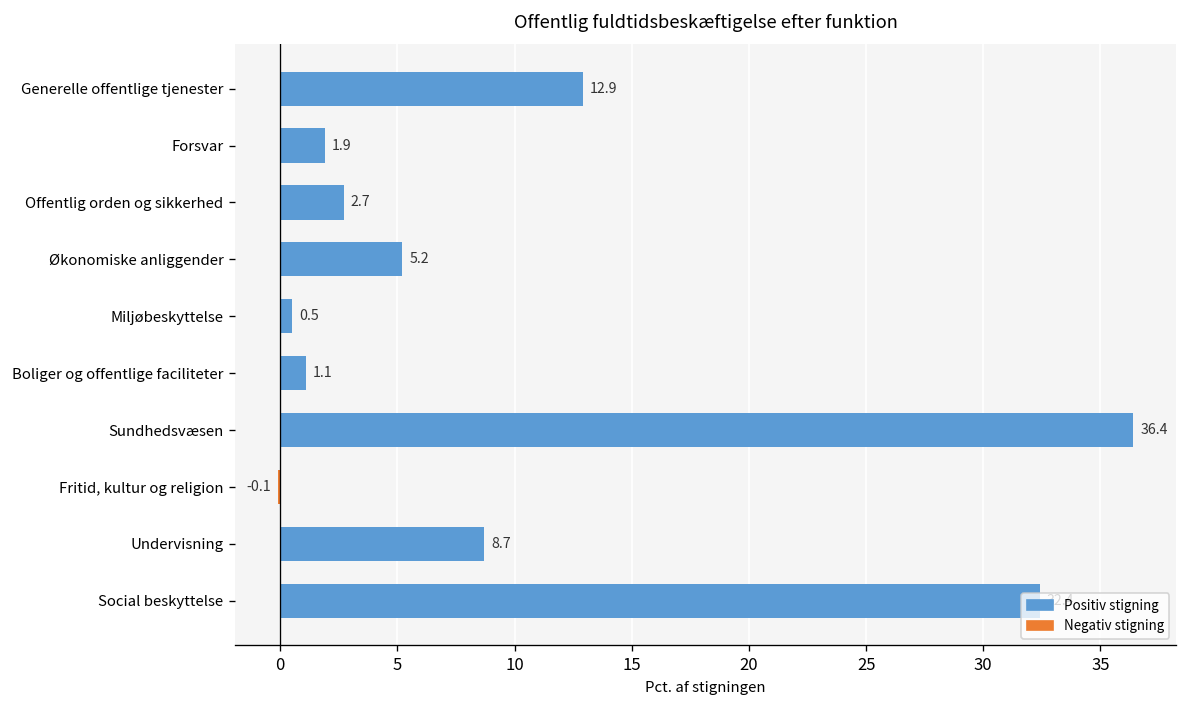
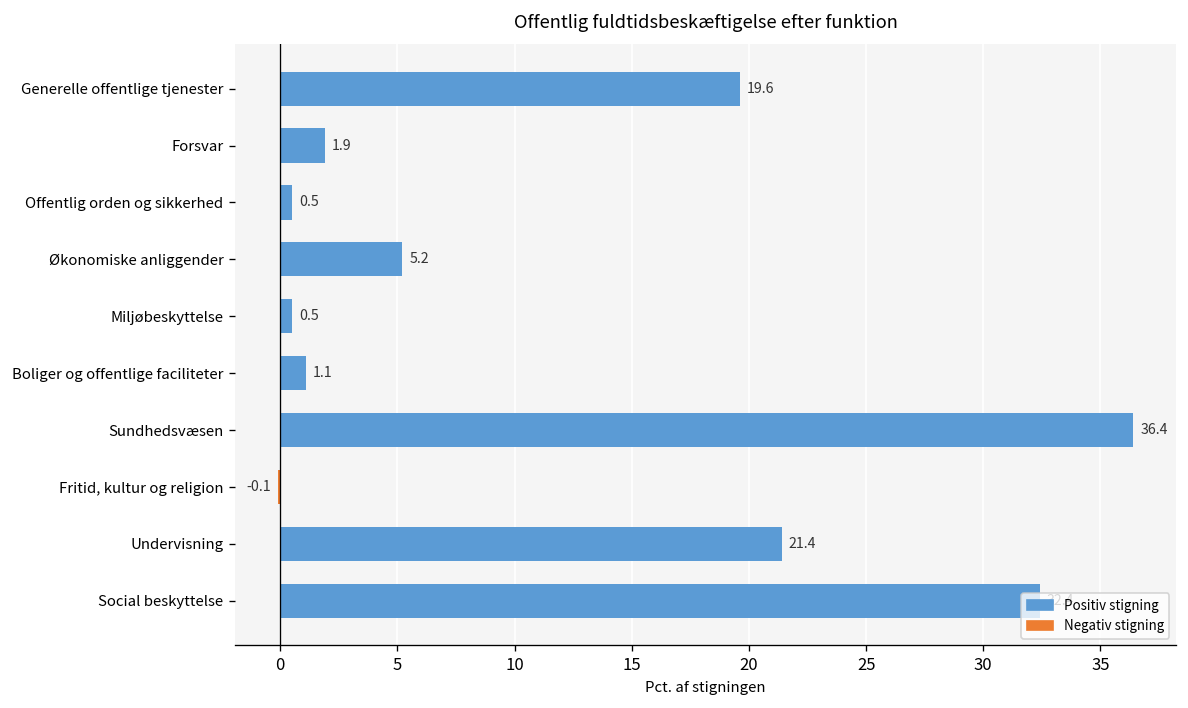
  {
-   "Generelle offentlige tjenester": 12.9,
+   "Generelle offentlige tjenester": 19.6,
    "Forsvar": 1.9,
-   "Offentlig orden og sikkerhed": 2.7,
+   "Offentlig orden og sikkerhed": 0.5,
    "Økonomiske anliggender": 5.2,
    "Miljøbeskyttelse": 0.5,
    "Boliger og offentlige faciliteter": 1.1,
    "Sundhedsvæsen": 36.4,
    "Fritid, kultur og religion": -0.1,
-   "Undervisning": 8.7
+   "Undervisning": 21.4
  }
